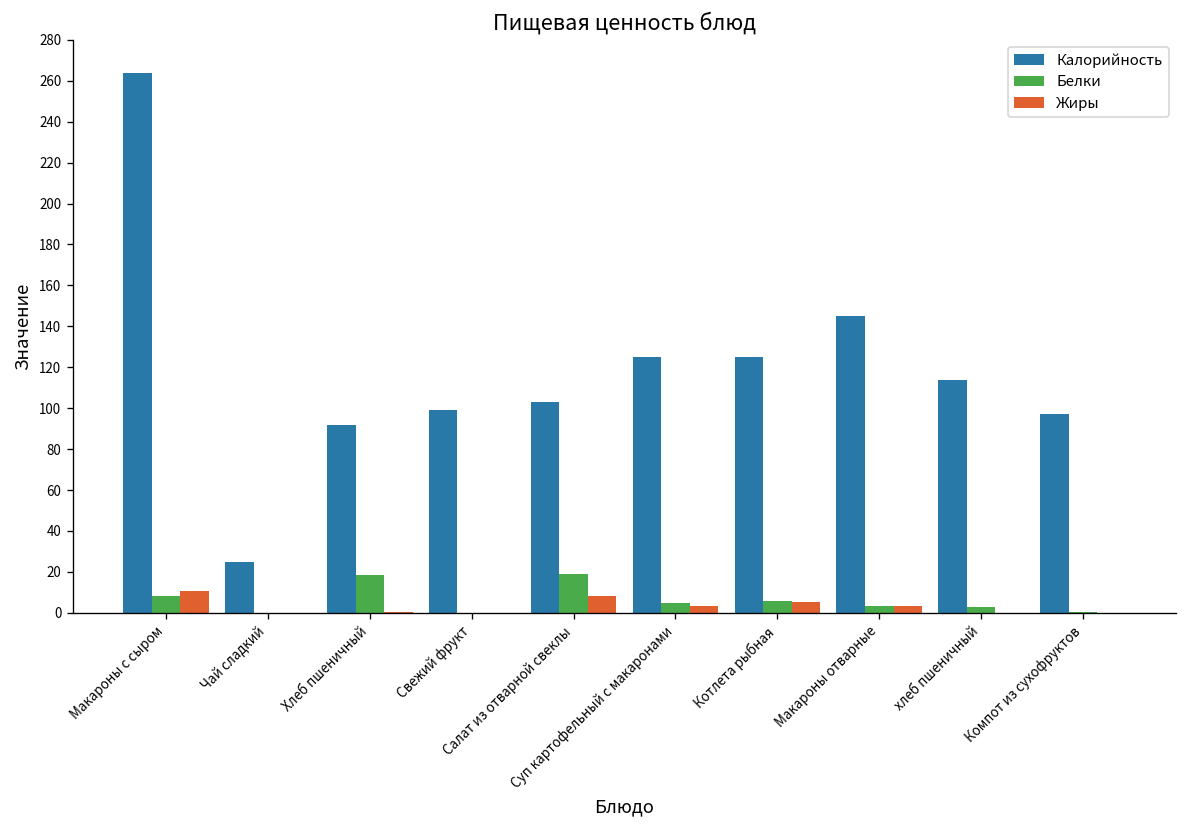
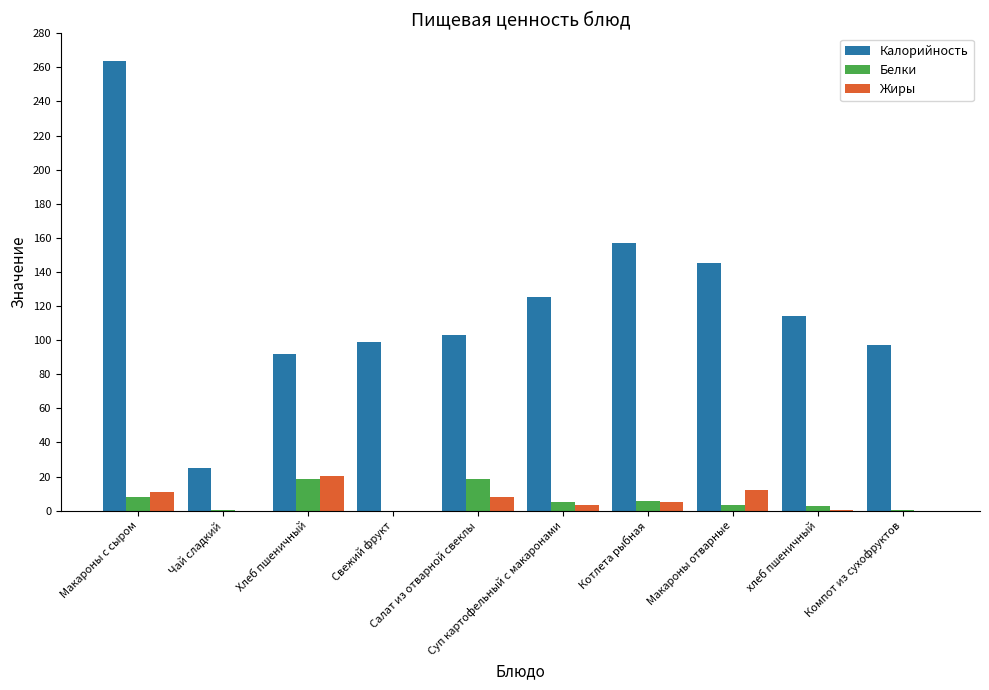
  {
    "Калорийность": {
      "Макароны с сыром": 264,
      "Чай сладкий": 25,
      "Хлеб пшеничный": 92,
      "Свежий фрукт": 99,
      "Салат из отварной свеклы": 103,
      "Суп картофельный с макаронами": 125,
-     "Котлета рыбная": 125,
+     "Котлета рыбная": 157,
      "Макароны отварные": 145,
      "хлеб пшеничный": 114,
      "Компот из сухофруктов": 97
    },
    "Белки": {
      "Макароны с сыром": 8,
      "Хлеб пшеничный": 18,
      "Свежий фрукт": 0,
      "Салат из отварной свеклы": 19,
      "Суп картофельный с макаронами": 5,
      "Котлета рыбная": 6,
      "Макароны отварные": 3,
      "хлеб пшеничный": 3
    },
    "Жиры": {
      "Макароны с сыром": 11,
      "Чай сладкий": 0,
-     "Хлеб пшеничный": 0,
+     "Хлеб пшеничный": 21,
      "Свежий фрукт": 0,
      "Салат из отварной свеклы": 8,
      "Суп картофельный с макаронами": 4,
      "Котлета рыбная": 5,
-     "Макароны отварные": 3,
+     "Макароны отварные": 12,
      "Компот из сухофруктов": 0
    }
  }
